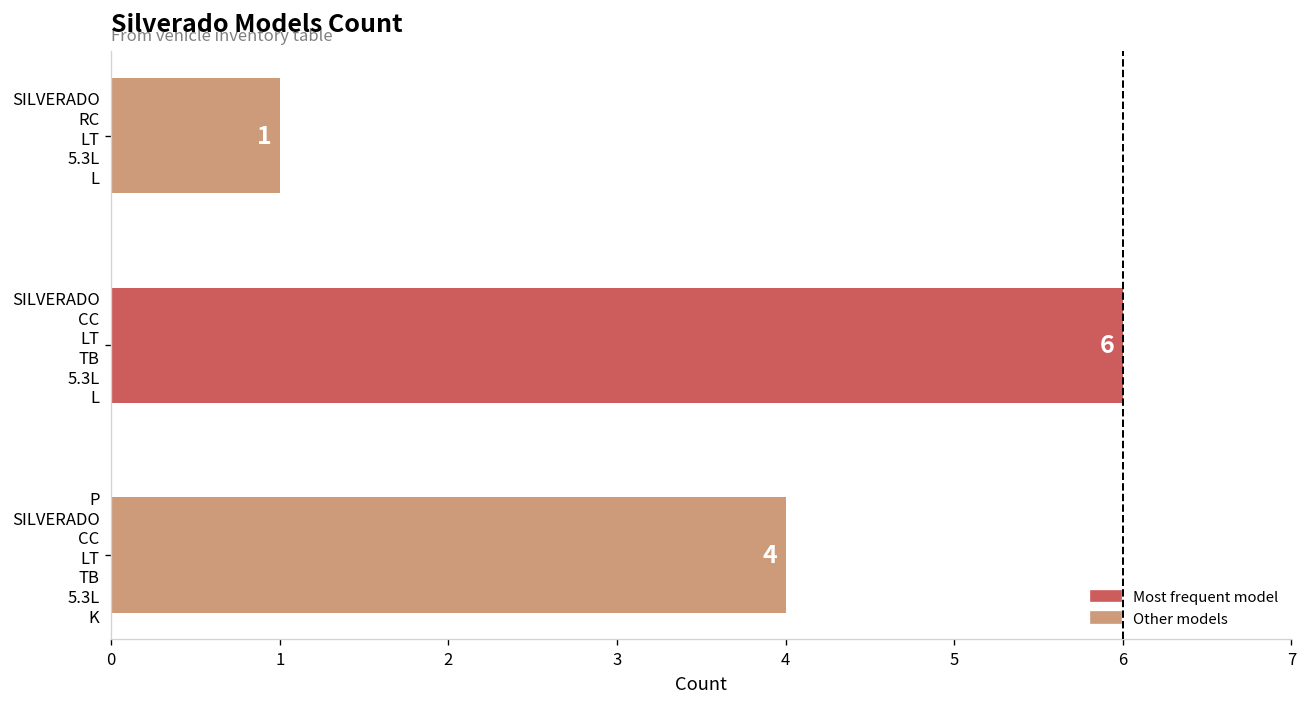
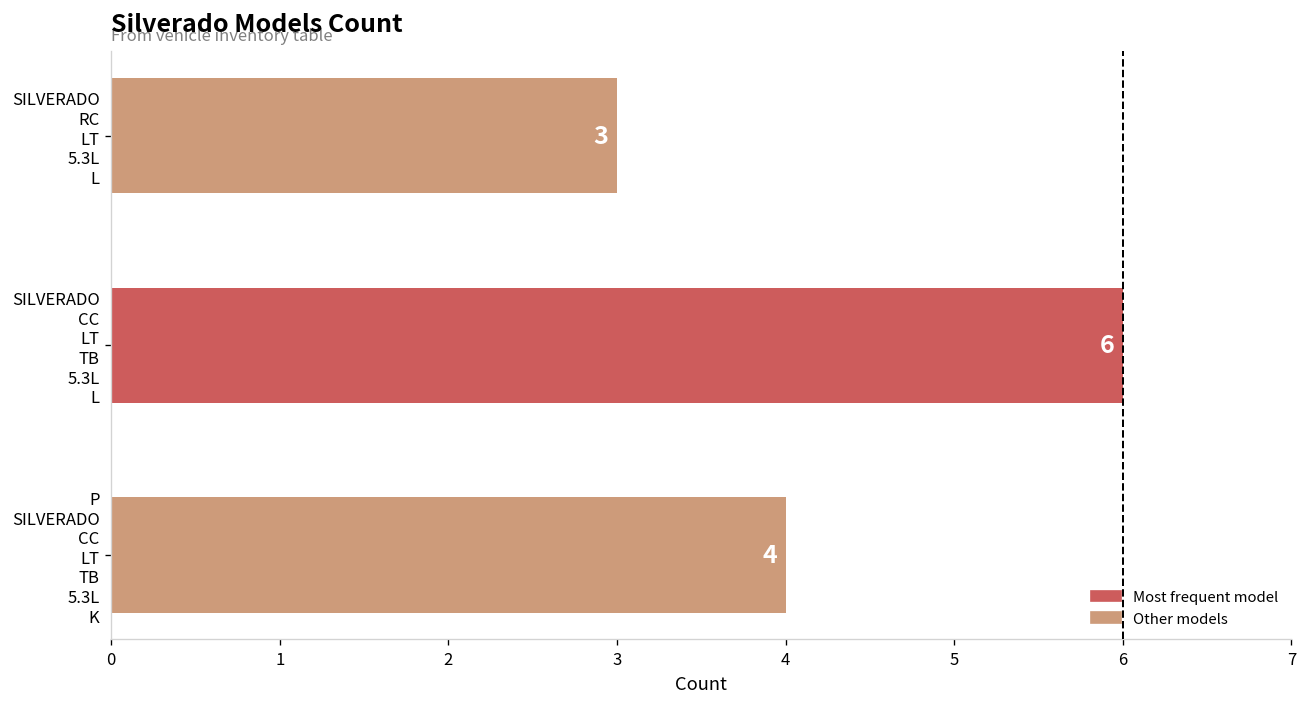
  {
-   "SILVERADO RC LT 5.3L L": 1,
+   "SILVERADO RC LT 5.3L L": 3,
    "SILVERADO CC LT TB 5.3L L": 6,
    "P SILVERADO CC LT TB 5.3L K": 4
  }
